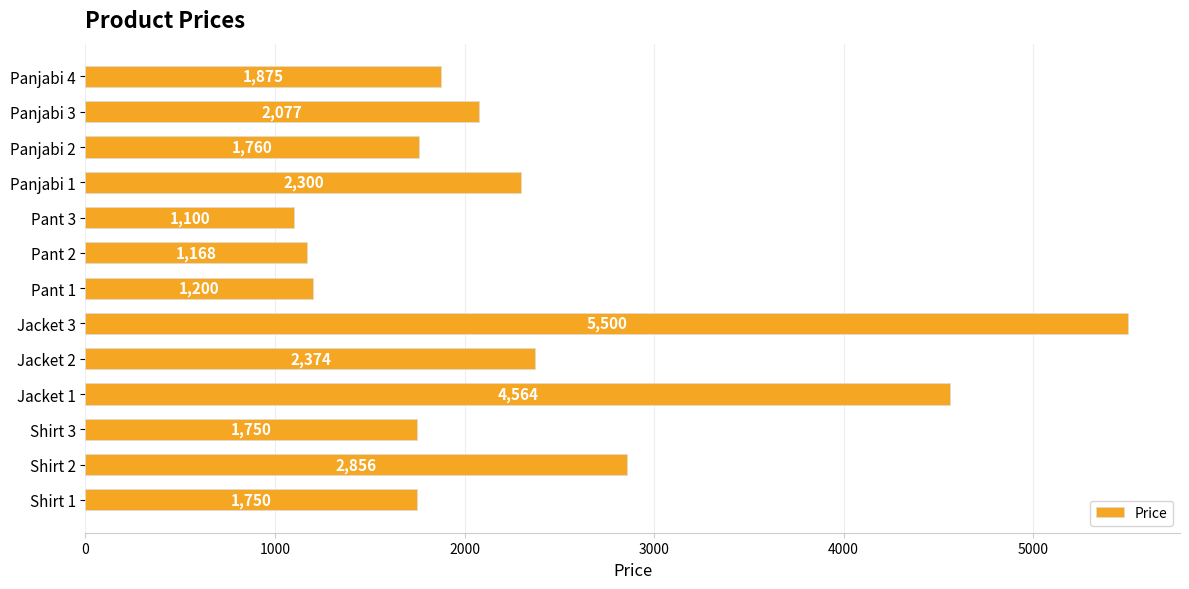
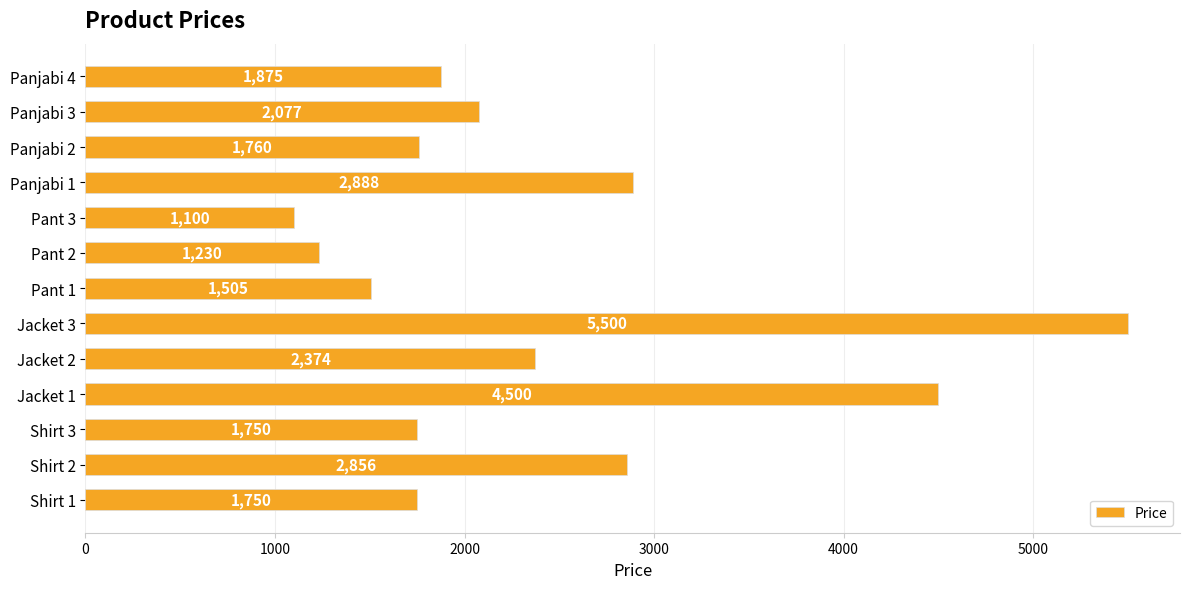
  {
    "Panjabi 4": "1,875",
    "Panjabi 3": "2,077",
    "Panjabi 2": "1,760",
-   "Panjabi 1": "2,300",
+   "Panjabi 1": "2,888",
    "Pant 3": "1,100",
-   "Pant 2": "1,168",
-   "Pant 1": "1,200",
+   "Pant 2": "1,230",
+   "Pant 1": "1,505",
    "Jacket 3": "5,500",
    "Jacket 2": "2,374",
-   "Jacket 1": "4,564",
+   "Jacket 1": "4,500",
    "Shirt 3": "1,750",
    "Shirt 2": "2,856",
    "Shirt 1": "1,750"
  }
